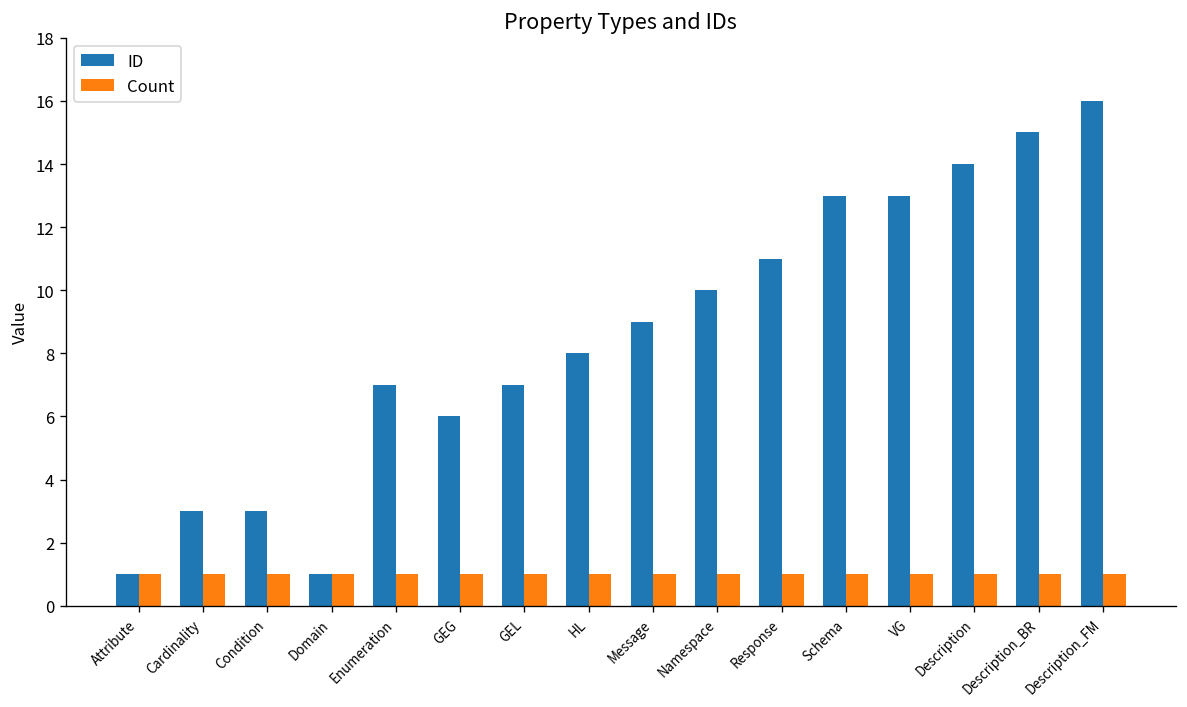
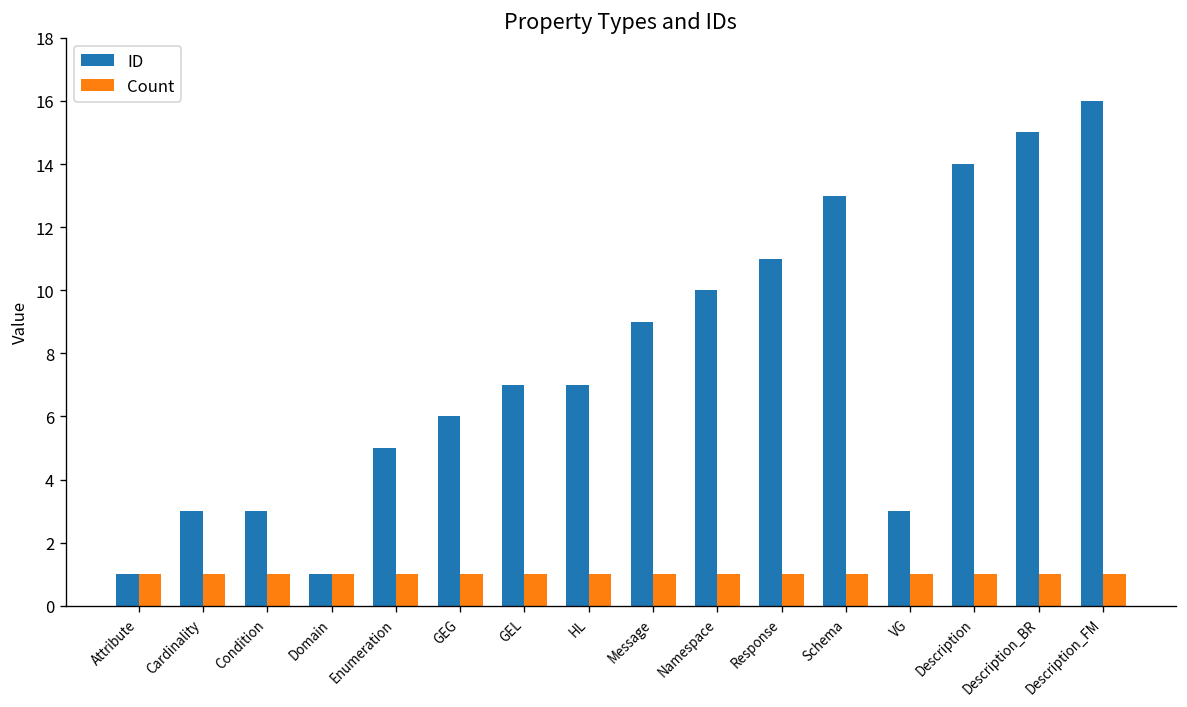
  {
    "ID": {
      "Attribute": 1,
      "Cardinality": 3,
      "Condition": 3,
      "Domain": 1,
-     "Enumeration": 7,
+     "Enumeration": 5,
      "GEG": 6,
      "GEL": 7,
-     "HL": 8,
+     "HL": 7,
      "Message": 9,
      "Namespace": 10,
      "Response": 11,
      "Schema": 13,
-     "VG": 13,
+     "VG": 3,
      "Description": 14,
      "Description_BR": 15,
      "Description_FM": 16
    },
    "Count": {
      "Attribute": 1,
      "Cardinality": 1,
      "Condition": 1,
      "Domain": 1,
      "Enumeration": 1,
      "GEG": 1,
      "GEL": 1,
      "HL": 1,
      "Message": 1,
      "Namespace": 1,
      "Response": 1,
      "Schema": 1,
      "VG": 1,
      "Description": 1,
      "Description_BR": 1,
      "Description_FM": 1
    }
  }
